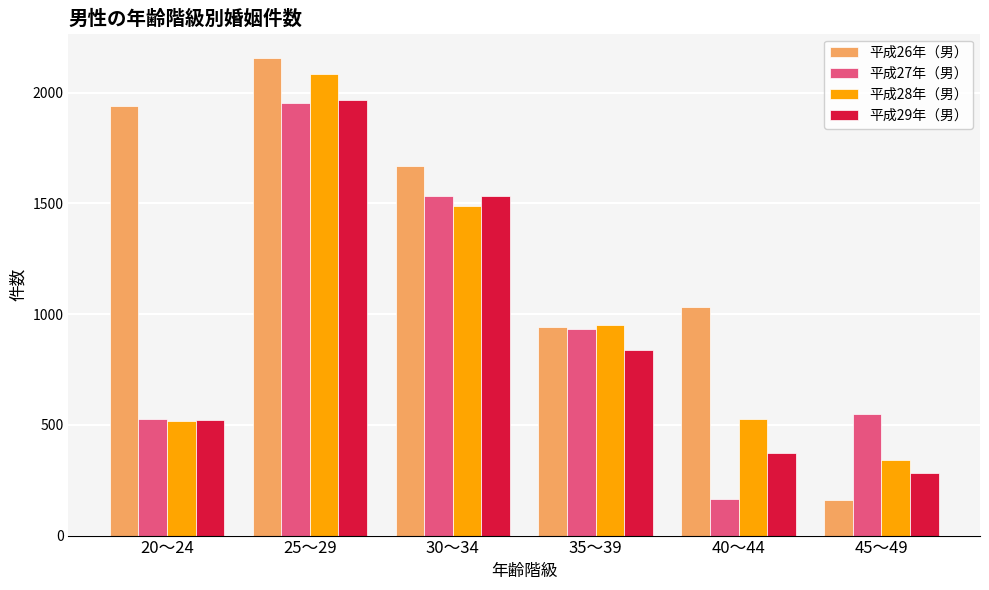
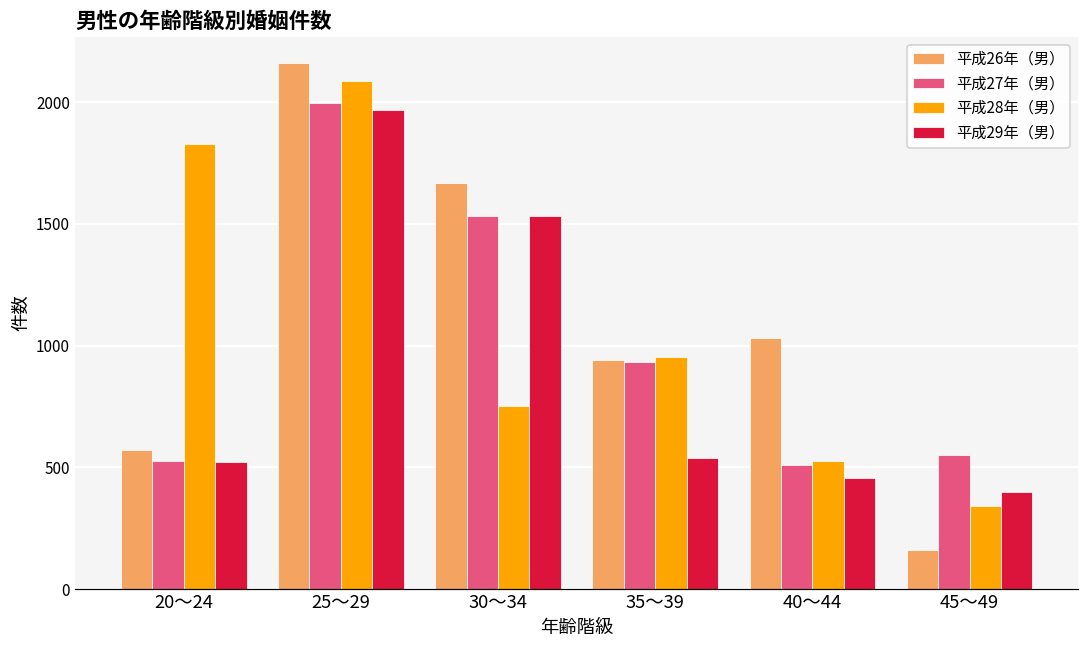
  {
    "平成26年（男）": {
-     "20～24": 1940,
+     "20～24": 570,
      "25～29": 2160,
      "30～34": 1670,
      "35～39": 940,
      "40～44": 1030,
      "45～49": 160
    },
    "平成27年（男）": {
      "20～24": 530,
-     "25～29": 1950,
+     "25～29": 2000,
      "30～34": 1530,
      "35～39": 930,
-     "40～44": 170,
+     "40～44": 510,
      "45～49": 550
    },
    "平成28年（男）": {
-     "20～24": 520,
+     "20～24": 1830,
      "25～29": 2090,
-     "30～34": 1490,
+     "30～34": 750,
      "35～39": 950,
      "40～44": 530,
      "45～49": 340
    },
    "平成29年（男）": {
      "20～24": 520,
      "25～29": 1970,
      "30～34": 1530,
-     "35～39": 840,
-     "40～44": 370,
-     "45～49": 280
+     "35～39": 540,
+     "40～44": 460,
+     "45～49": 400
    }
  }
